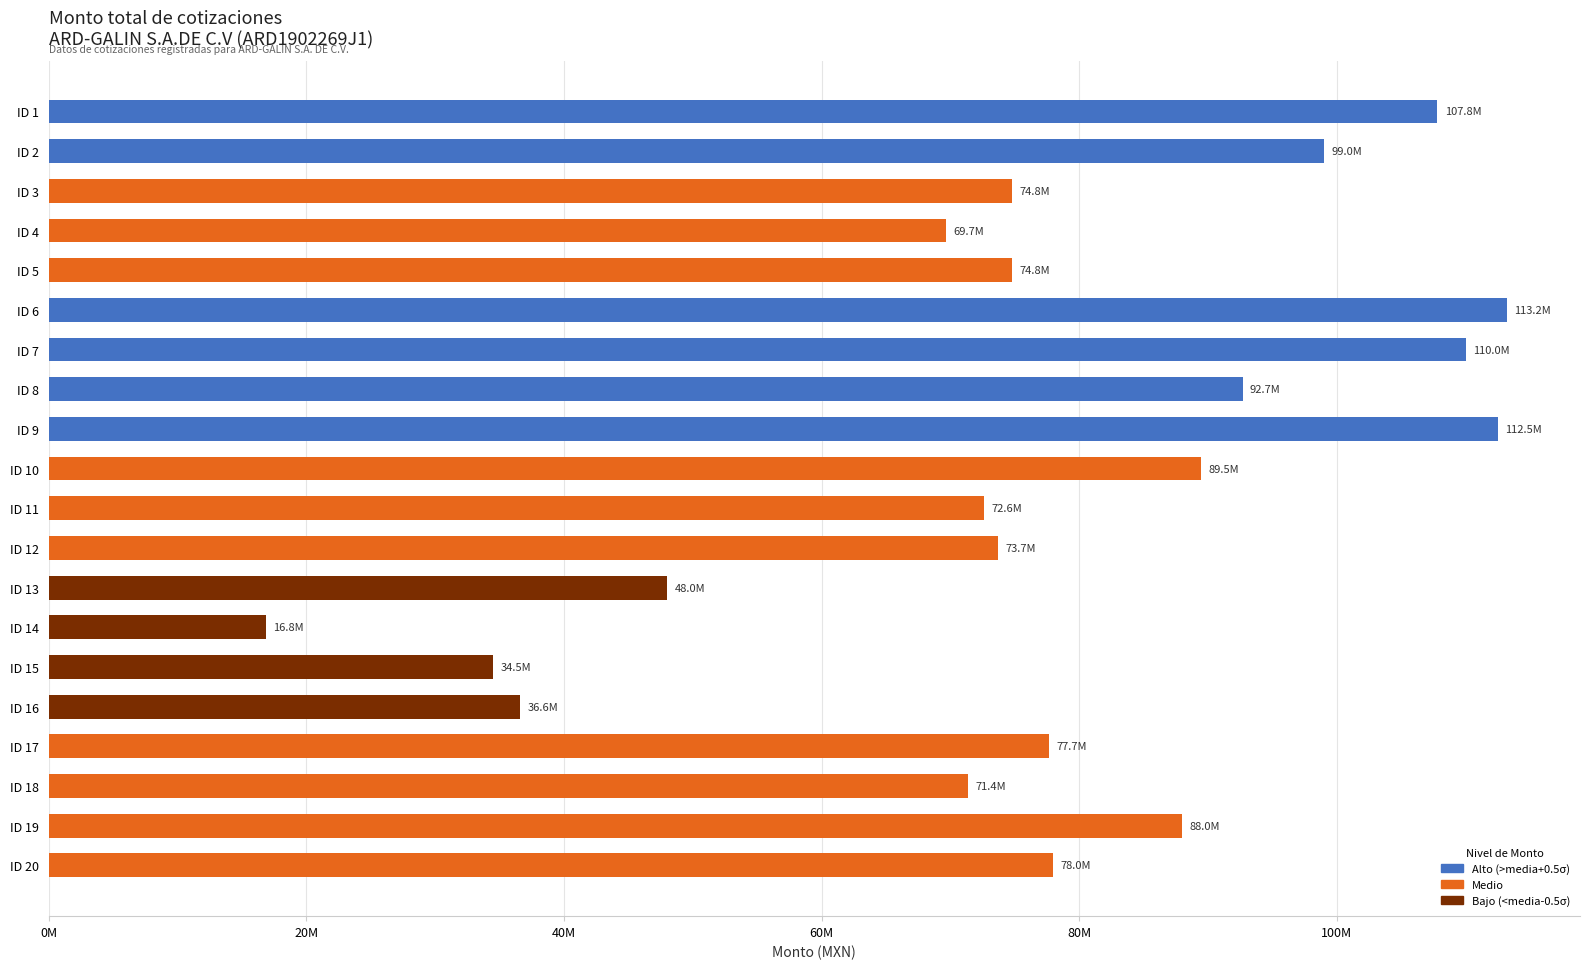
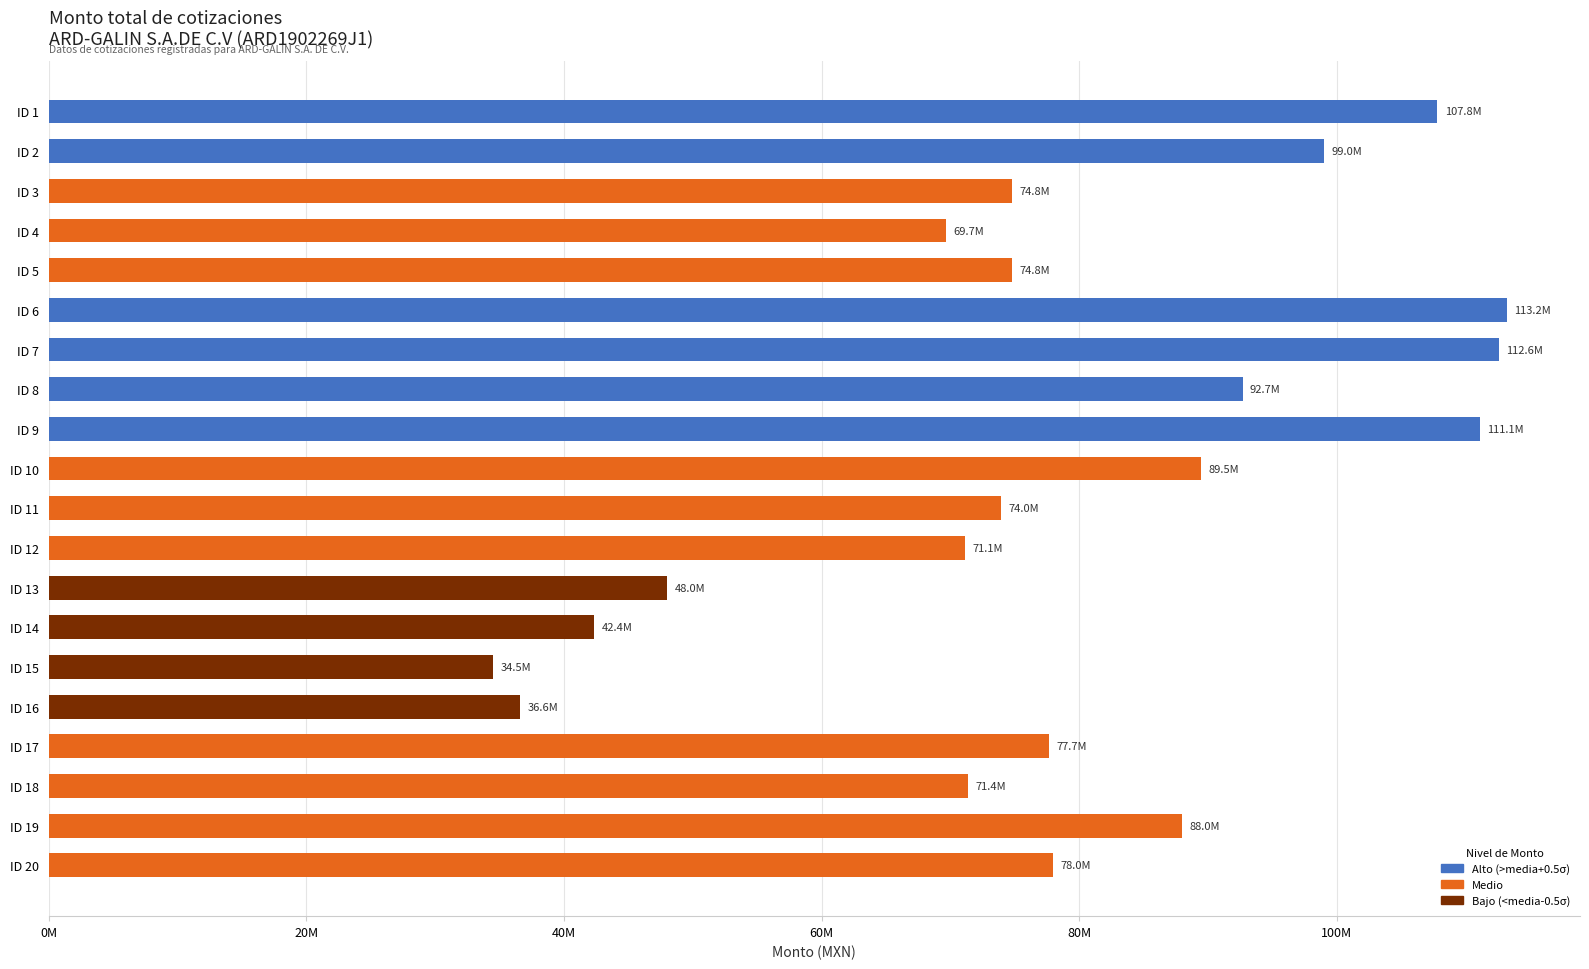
  {
    "ID 1": "107.8M",
    "ID 2": "99.0M",
    "ID 3": "74.8M",
    "ID 4": "69.7M",
    "ID 5": "74.8M",
    "ID 6": "113.2M",
-   "ID 7": "110.0M",
+   "ID 7": "112.6M",
    "ID 8": "92.7M",
-   "ID 9": "112.5M",
+   "ID 9": "111.1M",
    "ID 10": "89.5M",
-   "ID 11": "72.6M",
-   "ID 12": "73.7M",
+   "ID 11": "74.0M",
+   "ID 12": "71.1M",
    "ID 13": "48.0M",
-   "ID 14": "16.8M",
+   "ID 14": "42.4M",
    "ID 15": "34.5M",
    "ID 16": "36.6M",
    "ID 17": "77.7M",
    "ID 18": "71.4M",
    "ID 19": "88.0M",
    "ID 20": "78.0M"
  }
